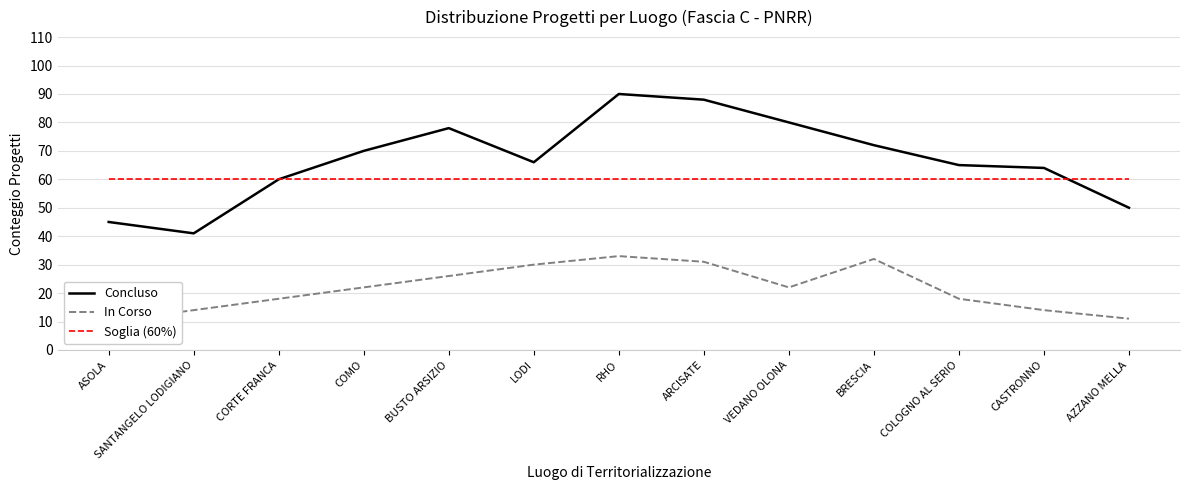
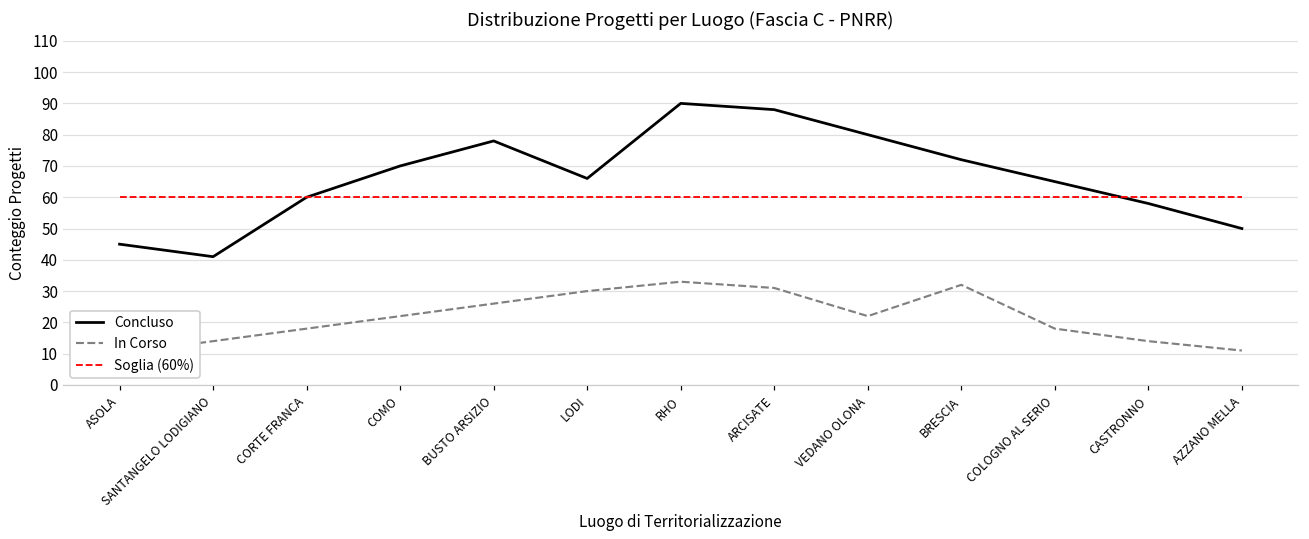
  {
    "Concluso": {
      "ASOLA": 45,
      "SANTANGELO LODIGIANO": 41,
      "COMO": 70,
      "BUSTO ARSIZIO": 78,
      "LODI": 66,
      "RHO": 90,
      "ARCISATE": 88,
      "VEDANO OLONA": 80,
      "BRESCIA": 72,
      "COLOGNO AL SERIO": 65,
-     "CASTRONNO": 64,
+     "CASTRONNO": 58,
      "AZZANO MELLA": 50
    },
    "In Corso": {
      "SANTANGELO LODIGIANO": 14,
      "CORTE FRANCA": 18,
      "COMO": 22,
      "BUSTO ARSIZIO": 26,
      "LODI": 30,
      "RHO": 33,
      "ARCISATE": 31,
      "VEDANO OLONA": 22,
      "BRESCIA": 32,
      "COLOGNO AL SERIO": 18,
      "CASTRONNO": 14,
      "AZZANO MELLA": 11
    },
    "Soglia (60%)": {
      "ASOLA": 60,
      "SANTANGELO LODIGIANO": 60,
      "COMO": 60,
      "BUSTO ARSIZIO": 60,
      "LODI": 60,
      "RHO": 60,
      "ARCISATE": 60,
      "VEDANO OLONA": 60,
      "BRESCIA": 60,
      "COLOGNO AL SERIO": 60,
      "CASTRONNO": 60,
      "AZZANO MELLA": 60
    }
  }
